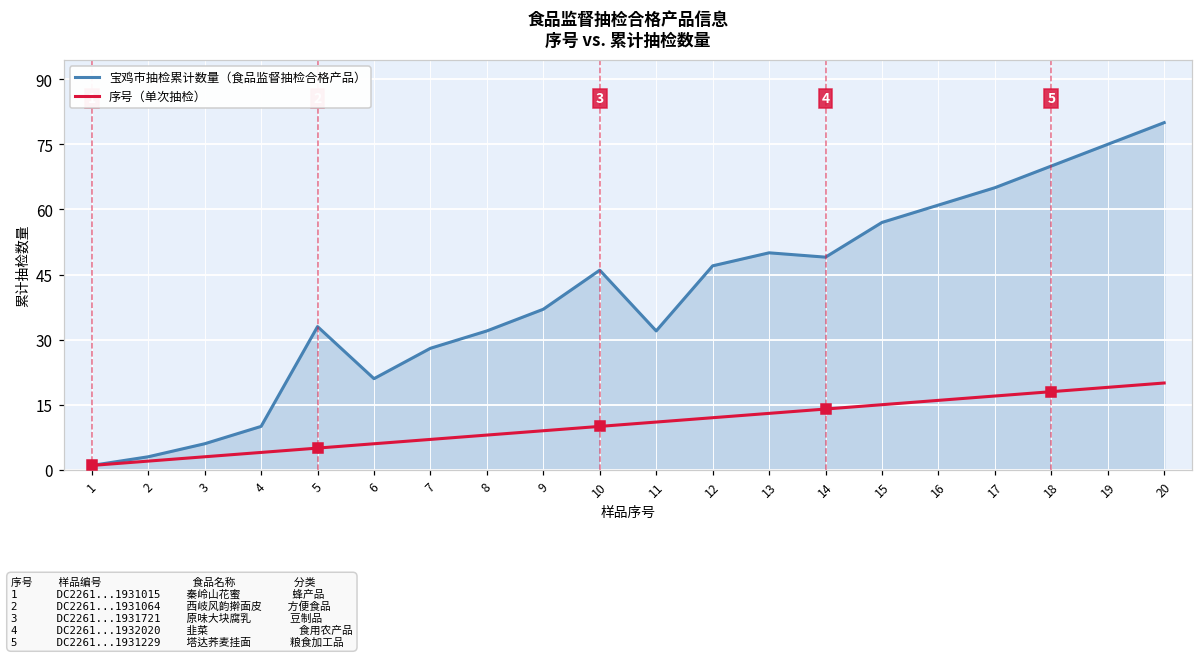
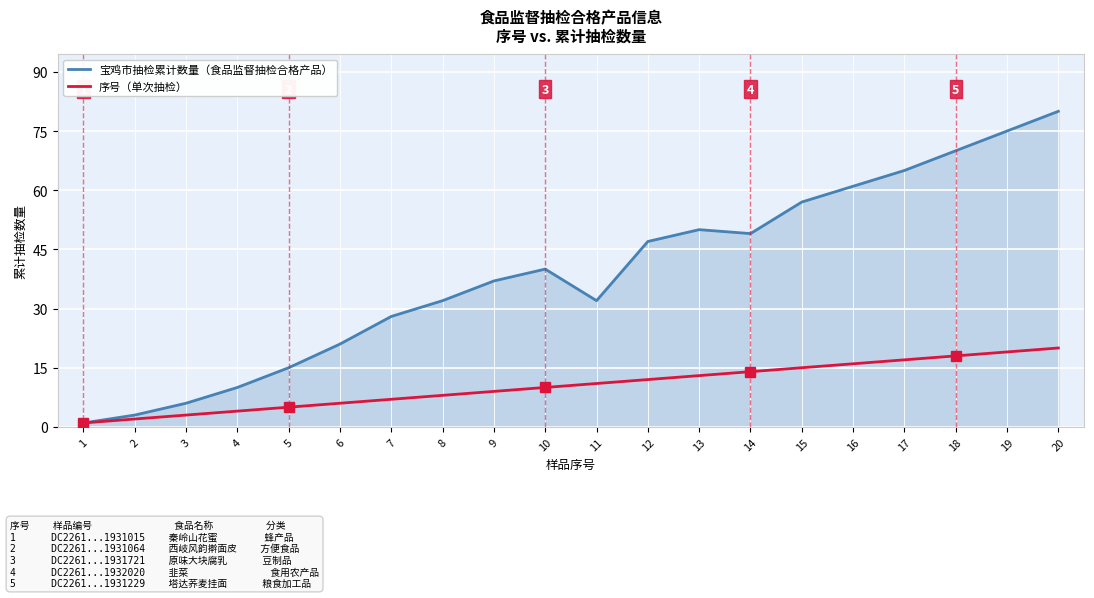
  {
    "宝鸡市抽检累计数量（食品监督抽检合格产品）": {
      "2": 3,
      "3": 6,
      "4": 10,
-     "5": 33,
+     "5": 15,
      "6": 21,
      "7": 28,
      "8": 32,
      "9": 37,
-     "10": 46,
+     "10": 40,
      "11": 32,
      "12": 47,
      "13": 50,
      "14": 49,
      "15": 57,
      "16": 61,
      "17": 65,
      "18": 70,
      "19": 75,
      "20": 80
    }
  }
